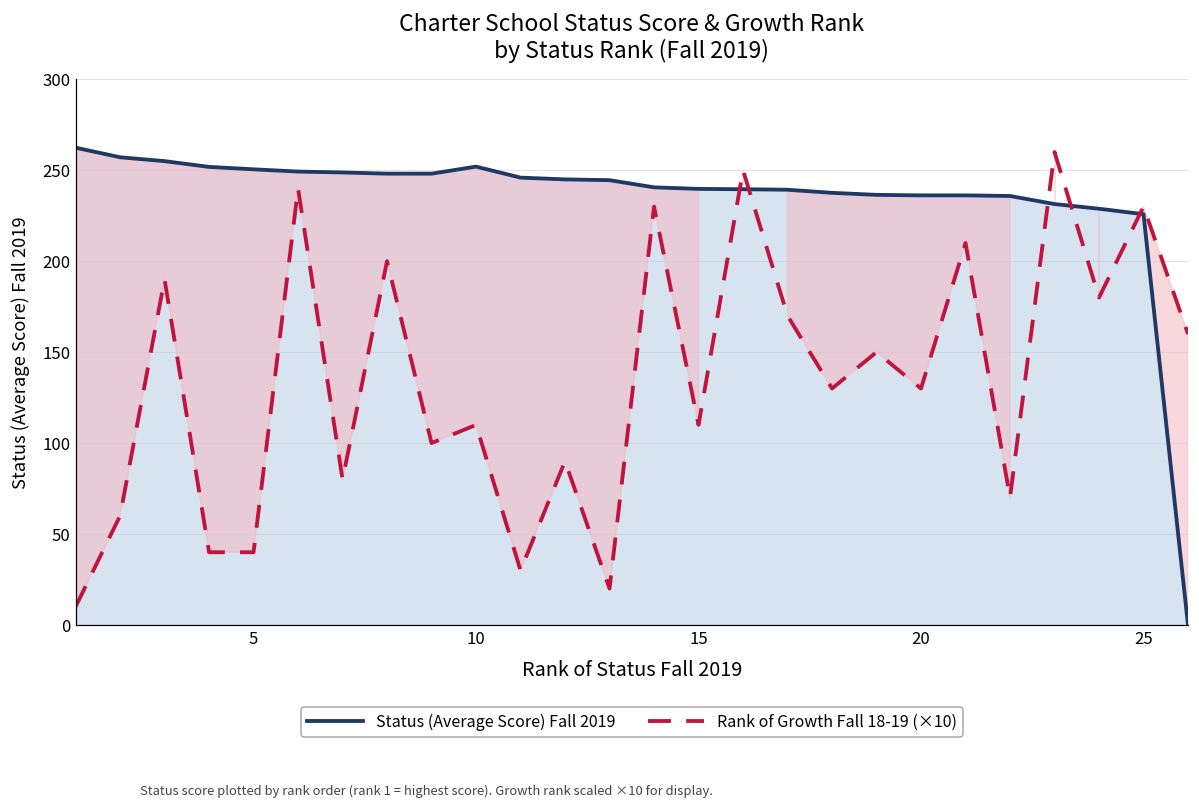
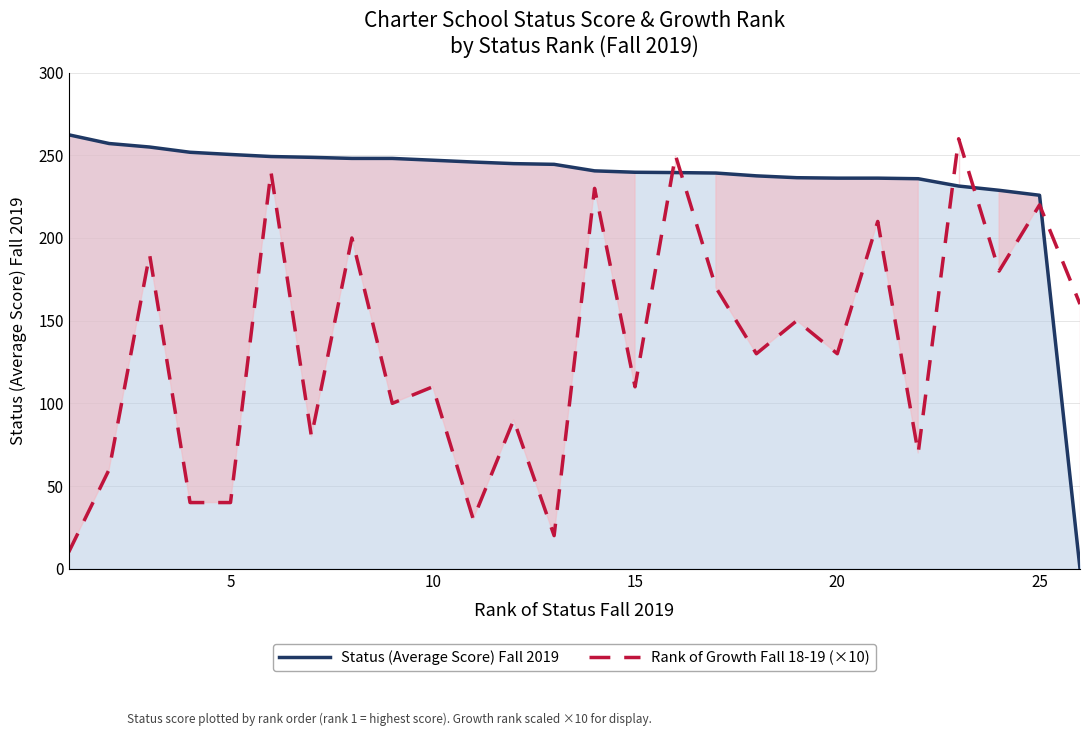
  {
    "Status (Average Score) Fall 2019": {
      "5": 251,
-     "10": 252,
+     "10": 247,
      "15": 240,
      "20": 236,
      "25": 226
    },
    "Rank of Growth Fall 18-19 (×10)": {
      "5": 40,
      "10": 110,
      "15": 110,
      "20": 130,
-     "25": 230
+     "25": 220
    }
  }
